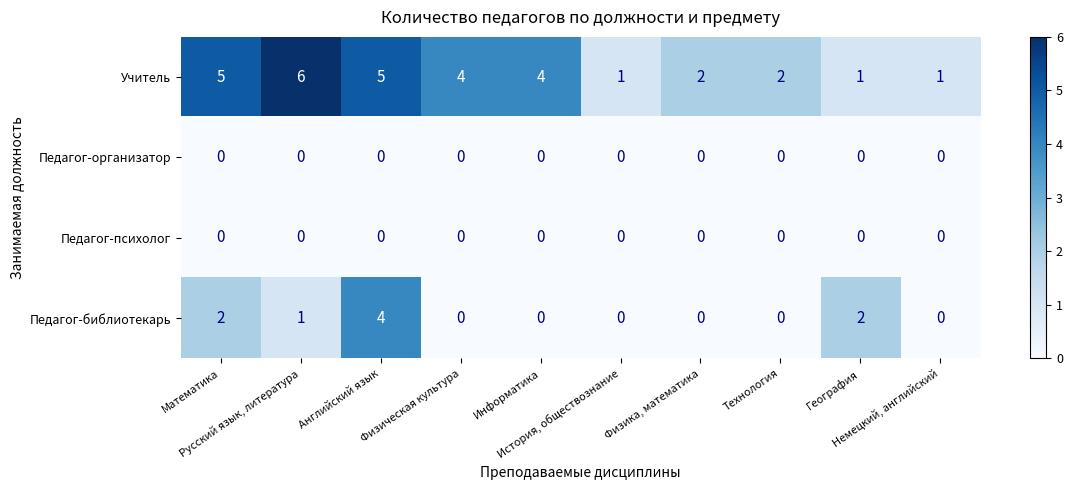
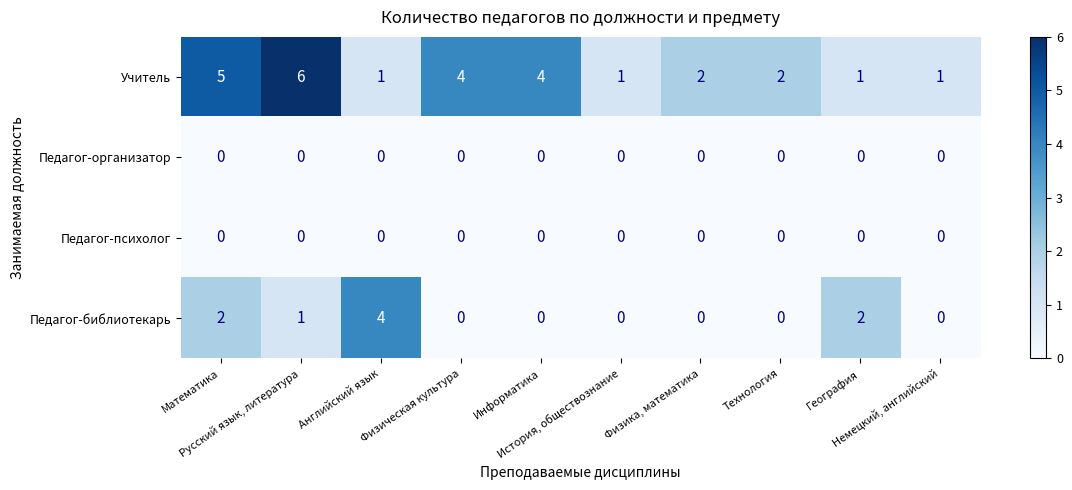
  {
    "Учитель": {
      "Математика": 5,
      "Русский язык, литература": 6,
-     "Английский язык": 5,
+     "Английский язык": 1,
      "Физическая культура": 4,
      "Информатика": 4,
      "История, обществознание": 1,
      "Физика, математика": 2,
      "Технология": 2,
      "География": 1,
      "Немецкий, английский": 1
    },
    "Педагог-организатор": {
      "Математика": 0,
      "Русский язык, литература": 0,
      "Английский язык": 0,
      "Физическая культура": 0,
      "Информатика": 0,
      "История, обществознание": 0,
      "Физика, математика": 0,
      "Технология": 0,
      "География": 0,
      "Немецкий, английский": 0
    },
    "Педагог-психолог": {
      "Математика": 0,
      "Русский язык, литература": 0,
      "Английский язык": 0,
      "Физическая культура": 0,
      "Информатика": 0,
      "История, обществознание": 0,
      "Физика, математика": 0,
      "Технология": 0,
      "География": 0,
      "Немецкий, английский": 0
    },
    "Педагог-библиотекарь": {
      "Математика": 2,
      "Русский язык, литература": 1,
      "Английский язык": 4,
      "Физическая культура": 0,
      "Информатика": 0,
      "История, обществознание": 0,
      "Физика, математика": 0,
      "Технология": 0,
      "География": 2,
      "Немецкий, английский": 0
    }
  }
